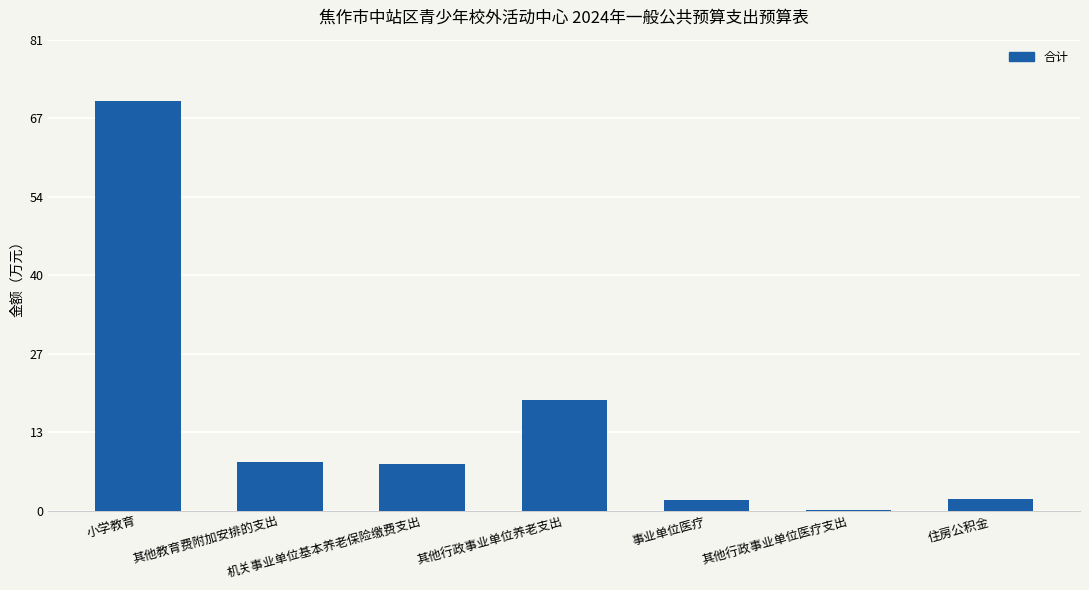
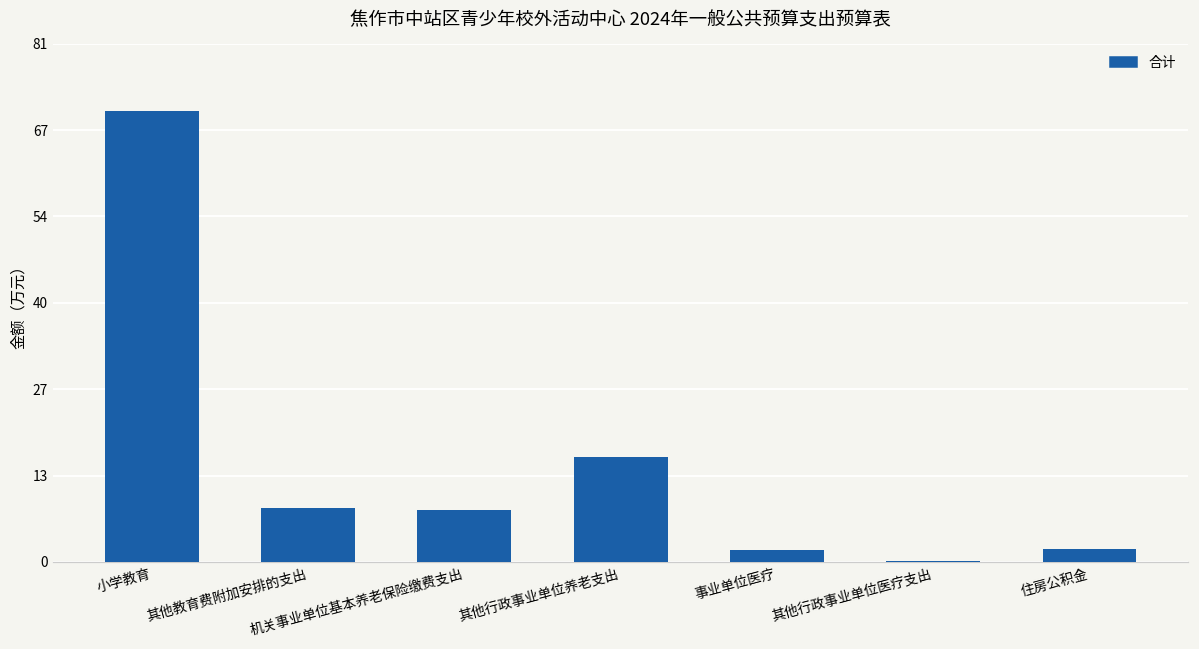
  {
    "小学教育": 70,
    "其他教育费附加安排的支出": 8,
    "机关事业单位基本养老保险缴费支出": 8,
-   "其他行政事业单位养老支出": 19,
+   "其他行政事业单位养老支出": 16,
    "事业单位医疗": 2,
    "住房公积金": 2
  }
